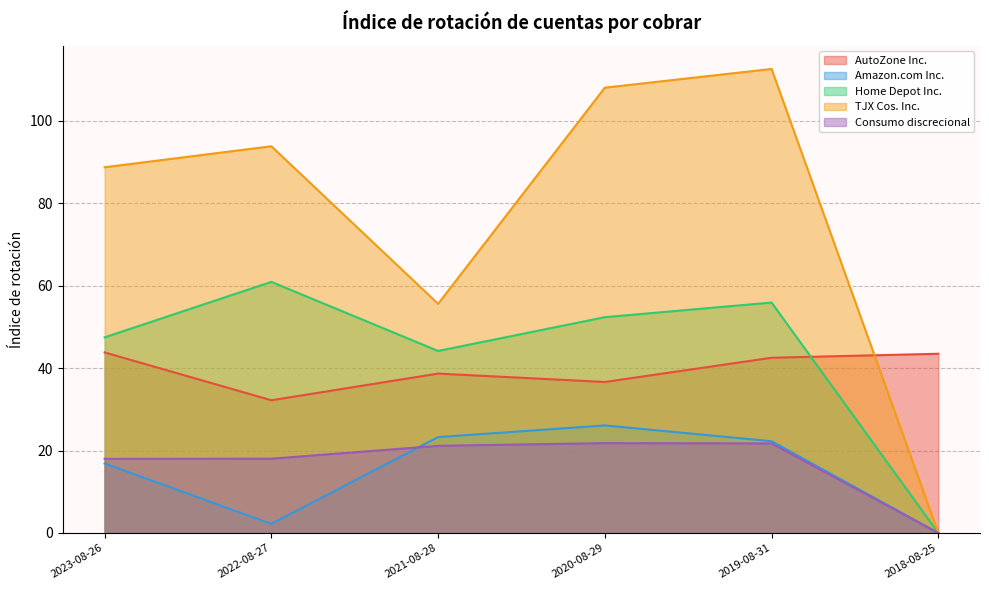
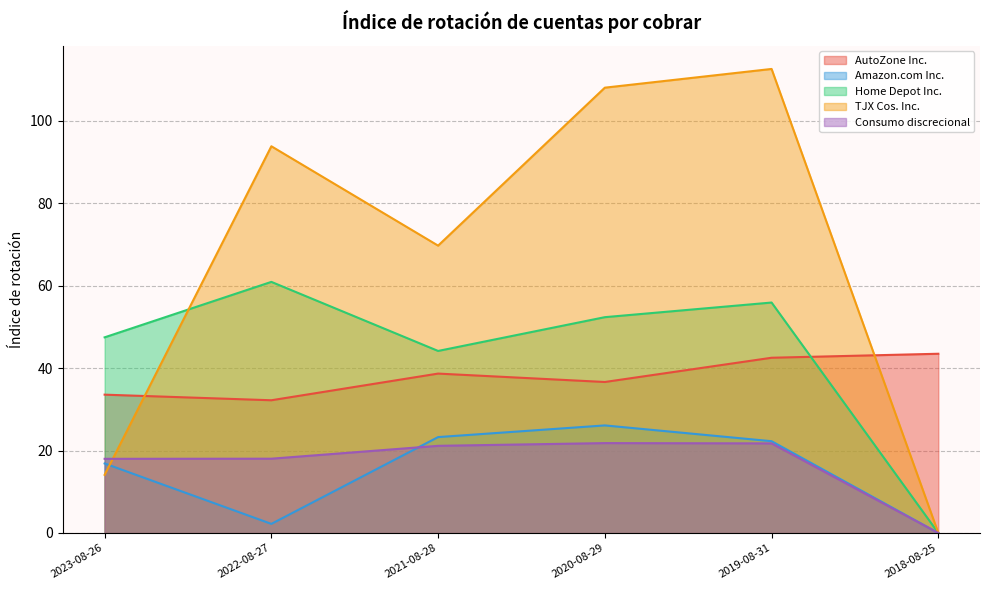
  {
    "AutoZone Inc.": {
-     "2023-08-26": 44,
+     "2023-08-26": 34,
      "2022-08-27": 32,
      "2021-08-28": 39,
      "2020-08-29": 37,
      "2019-08-31": 43,
      "2018-08-25": 43
    },
    "Amazon.com Inc.": {
      "2023-08-26": 17,
      "2022-08-27": 2,
      "2021-08-28": 23,
      "2020-08-29": 26
    },
    "Home Depot Inc.": {
      "2023-08-26": 47,
      "2022-08-27": 61,
      "2021-08-28": 44,
      "2020-08-29": 52,
      "2019-08-31": 56
    },
    "TJX Cos. Inc.": {
-     "2023-08-26": 89,
+     "2023-08-26": 14,
      "2022-08-27": 94,
-     "2021-08-28": 56,
+     "2021-08-28": 70,
      "2020-08-29": 108,
      "2019-08-31": 113
    },
    "Consumo discrecional": {
      "2023-08-26": 18,
      "2022-08-27": 18,
      "2021-08-28": 21,
      "2020-08-29": 22
    }
  }
